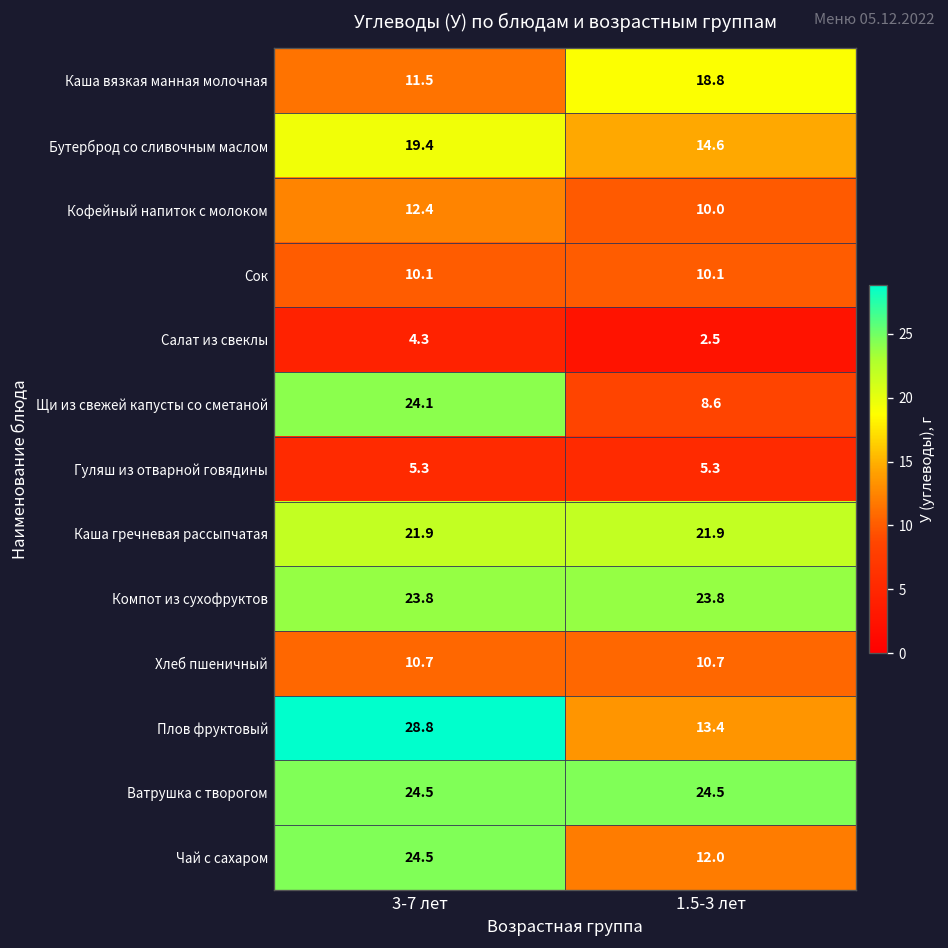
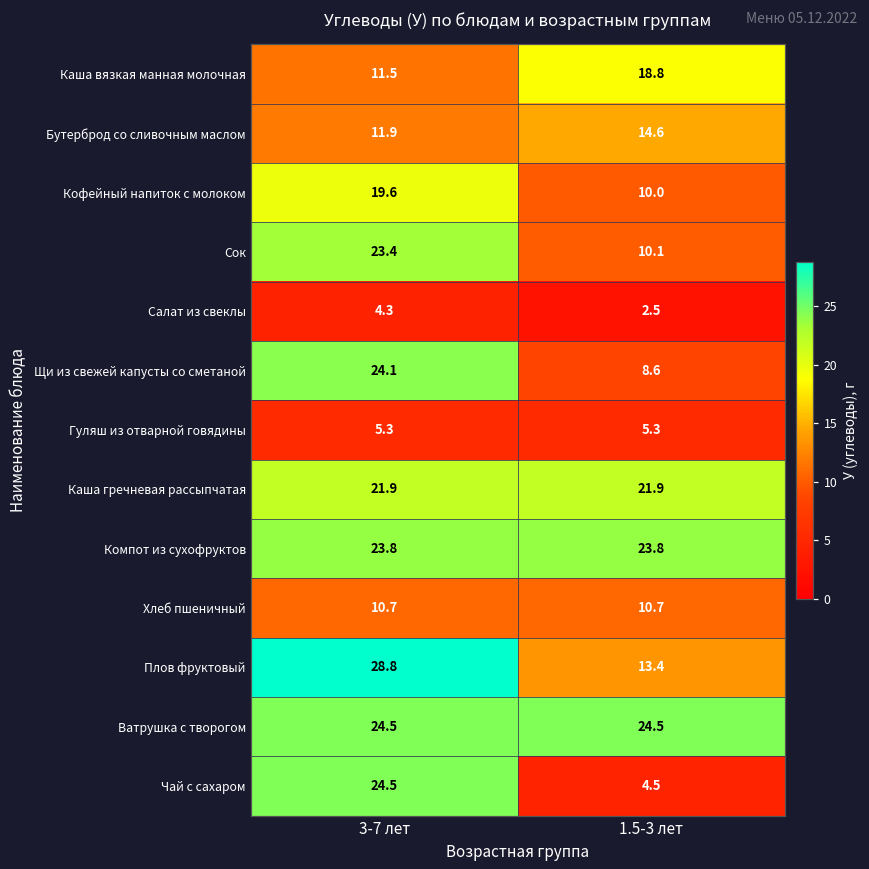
  {
    "Каша вязкая манная молочная": {
      "3-7 лет": 11.5,
      "1.5-3 лет": 18.8
    },
    "Бутерброд со сливочным маслом": {
-     "3-7 лет": 19.4,
+     "3-7 лет": 11.9,
      "1.5-3 лет": 14.6
    },
    "Кофейный напиток с молоком": {
-     "3-7 лет": 12.4,
+     "3-7 лет": 19.6,
      "1.5-3 лет": 10.0
    },
    "Сок": {
-     "3-7 лет": 10.1,
+     "3-7 лет": 23.4,
      "1.5-3 лет": 10.1
    },
    "Салат из свеклы": {
      "3-7 лет": 4.3,
      "1.5-3 лет": 2.5
    },
    "Щи из свежей капусты со сметаной": {
      "3-7 лет": 24.1,
      "1.5-3 лет": 8.6
    },
    "Гуляш из отварной говядины": {
      "3-7 лет": 5.3,
      "1.5-3 лет": 5.3
    },
    "Каша гречневая рассыпчатая": {
      "3-7 лет": 21.9,
      "1.5-3 лет": 21.9
    },
    "Компот из сухофруктов": {
      "3-7 лет": 23.8,
      "1.5-3 лет": 23.8
    },
    "Хлеб пшеничный": {
      "3-7 лет": 10.7,
      "1.5-3 лет": 10.7
    },
    "Плов фруктовый": {
      "3-7 лет": 28.8,
      "1.5-3 лет": 13.4
    },
    "Ватрушка с творогом": {
      "3-7 лет": 24.5,
      "1.5-3 лет": 24.5
    },
    "Чай с сахаром": {
      "3-7 лет": 24.5,
-     "1.5-3 лет": 12.0
+     "1.5-3 лет": 4.5
    }
  }
